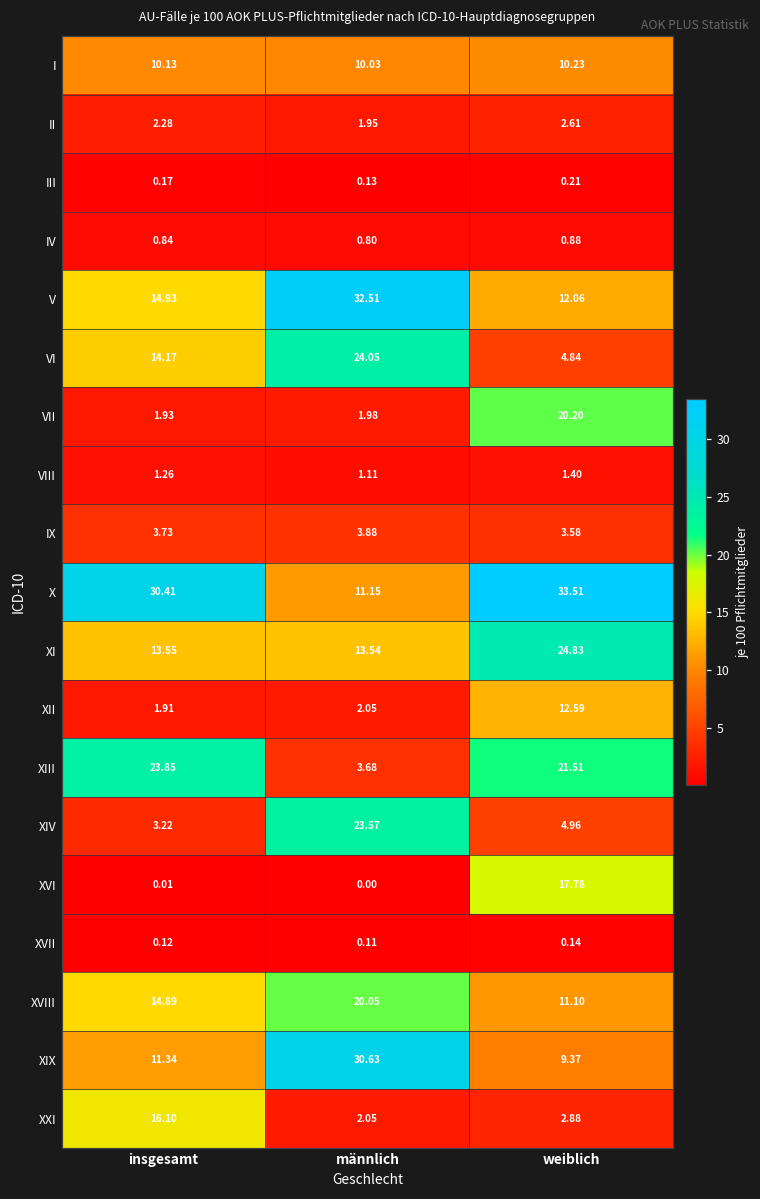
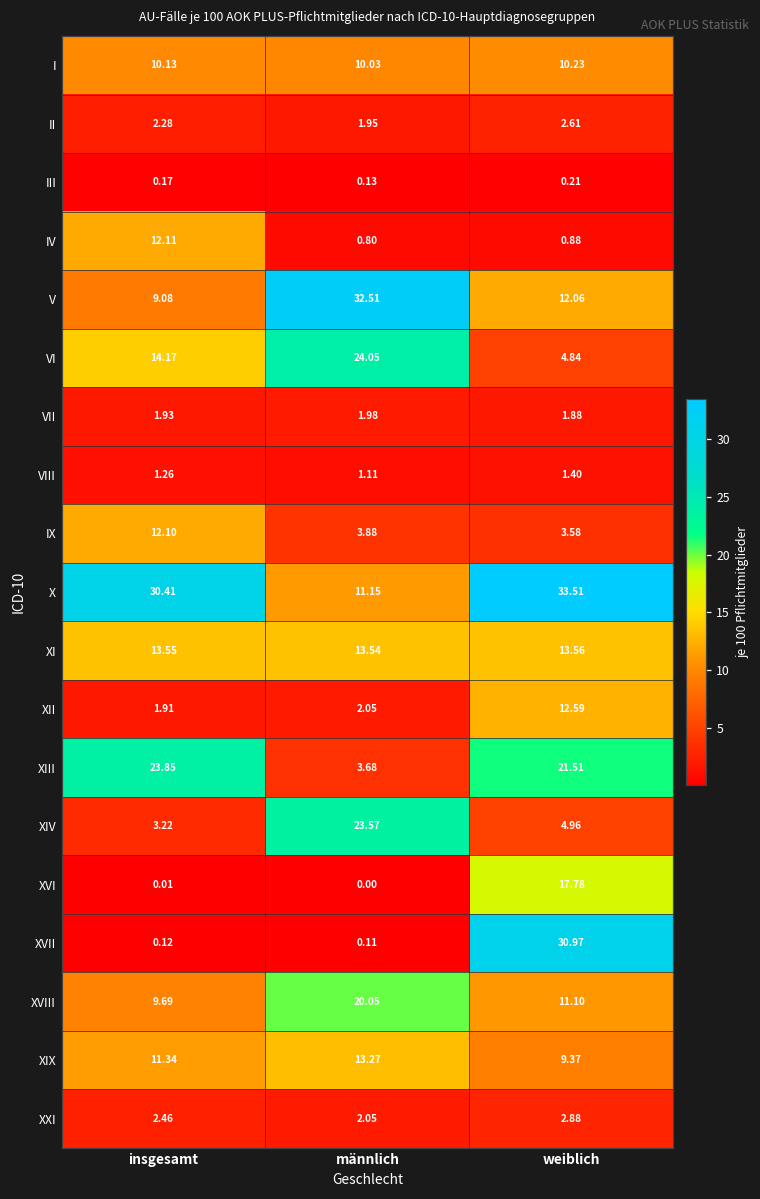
  {
    "I": {
      "insgesamt": 10.13,
      "männlich": 10.03,
      "weiblich": 10.23
    },
    "II": {
      "insgesamt": 2.28,
      "männlich": 1.95,
      "weiblich": 2.61
    },
    "III": {
      "insgesamt": 0.17,
      "männlich": 0.13,
      "weiblich": 0.21
    },
    "IV": {
-     "insgesamt": 0.84,
+     "insgesamt": 12.11,
      "männlich": 0.80,
      "weiblich": 0.88
    },
    "V": {
-     "insgesamt": 14.93,
+     "insgesamt": 9.08,
      "männlich": 32.51,
      "weiblich": 12.06
    },
    "VI": {
      "insgesamt": 14.17,
      "männlich": 24.05,
      "weiblich": 4.84
    },
    "VII": {
      "insgesamt": 1.93,
      "männlich": 1.98,
-     "weiblich": 20.20
+     "weiblich": 1.88
    },
    "VIII": {
      "insgesamt": 1.26,
      "männlich": 1.11,
      "weiblich": 1.40
    },
    "IX": {
-     "insgesamt": 3.73,
+     "insgesamt": 12.10,
      "männlich": 3.88,
      "weiblich": 3.58
    },
    "X": {
      "insgesamt": 30.41,
      "männlich": 11.15,
      "weiblich": 33.51
    },
    "XI": {
      "insgesamt": 13.55,
      "männlich": 13.54,
-     "weiblich": 24.83
+     "weiblich": 13.56
    },
    "XII": {
      "insgesamt": 1.91,
      "männlich": 2.05,
      "weiblich": 12.59
    },
    "XIII": {
      "insgesamt": 23.85,
      "männlich": 3.68,
      "weiblich": 21.51
    },
    "XIV": {
      "insgesamt": 3.22,
      "männlich": 23.57,
      "weiblich": 4.96
    },
    "XVI": {
      "insgesamt": 0.01,
      "männlich": 0.00,
      "weiblich": 17.78
    },
    "XVII": {
      "insgesamt": 0.12,
      "männlich": 0.11,
-     "weiblich": 0.14
+     "weiblich": 30.97
    },
    "XVIII": {
-     "insgesamt": 14.89,
+     "insgesamt": 9.69,
      "männlich": 20.05,
      "weiblich": 11.10
    },
    "XIX": {
      "insgesamt": 11.34,
-     "männlich": 30.63,
+     "männlich": 13.27,
      "weiblich": 9.37
    },
    "XXI": {
-     "insgesamt": 16.10,
+     "insgesamt": 2.46,
      "männlich": 2.05,
      "weiblich": 2.88
    }
  }
